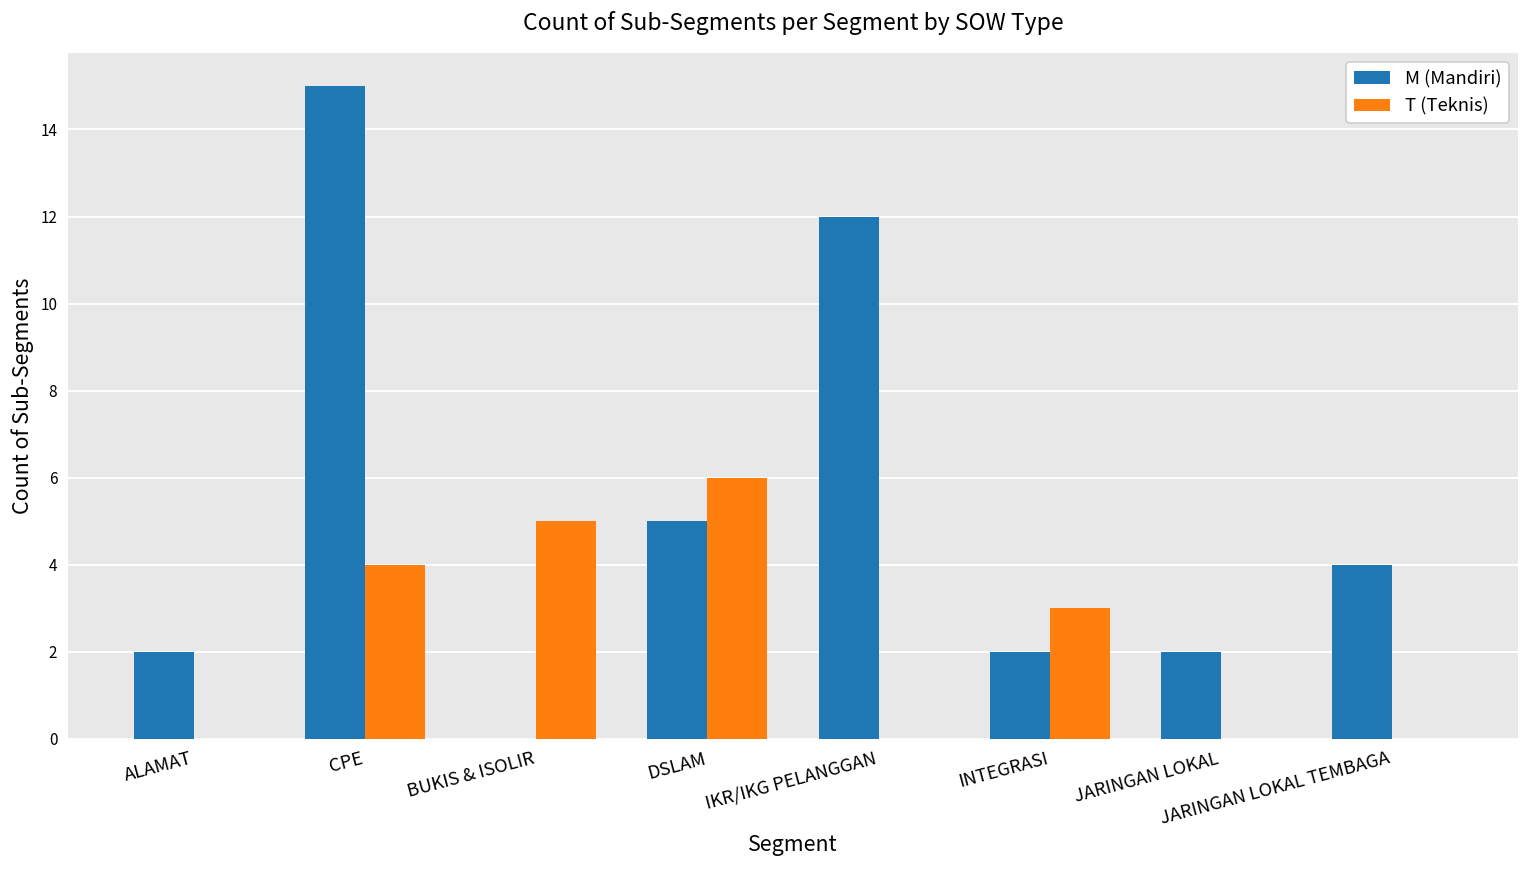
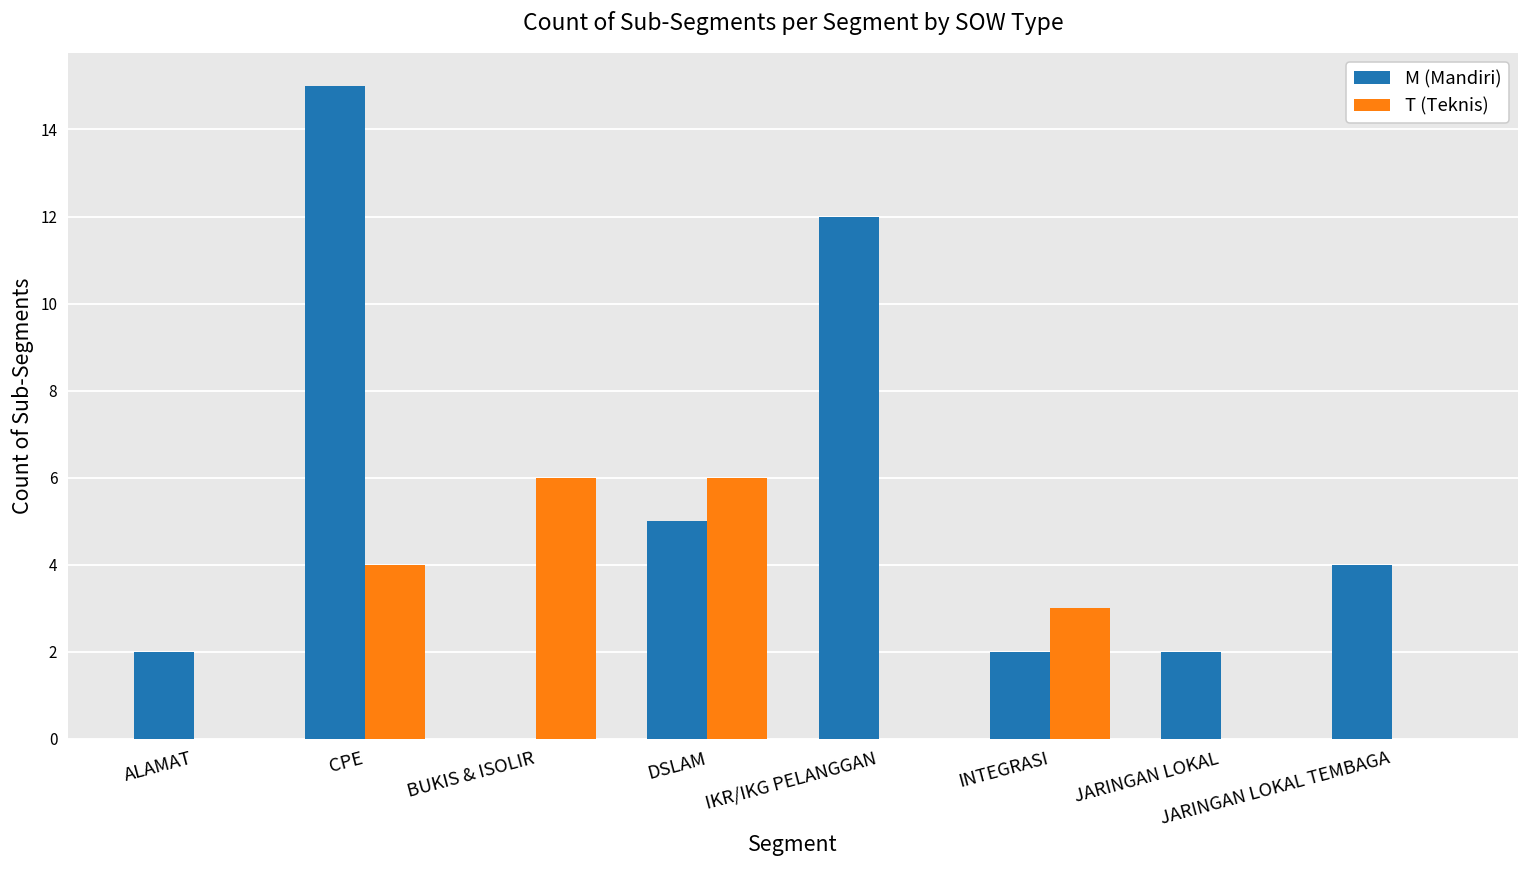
  {
    "M (Mandiri)": {
      "ALAMAT": 2,
      "CPE": 15,
      "BUKIS & ISOLIR": 0,
      "DSLAM": 5,
      "IKR/IKG PELANGGAN": 12,
      "INTEGRASI": 2,
      "JARINGAN LOKAL": 2,
      "JARINGAN LOKAL TEMBAGA": 4
    },
    "T (Teknis)": {
      "ALAMAT": 0,
      "CPE": 4,
-     "BUKIS & ISOLIR": 5,
+     "BUKIS & ISOLIR": 6,
      "DSLAM": 6,
      "IKR/IKG PELANGGAN": 0,
      "INTEGRASI": 3,
      "JARINGAN LOKAL": 0,
      "JARINGAN LOKAL TEMBAGA": 0
    }
  }
